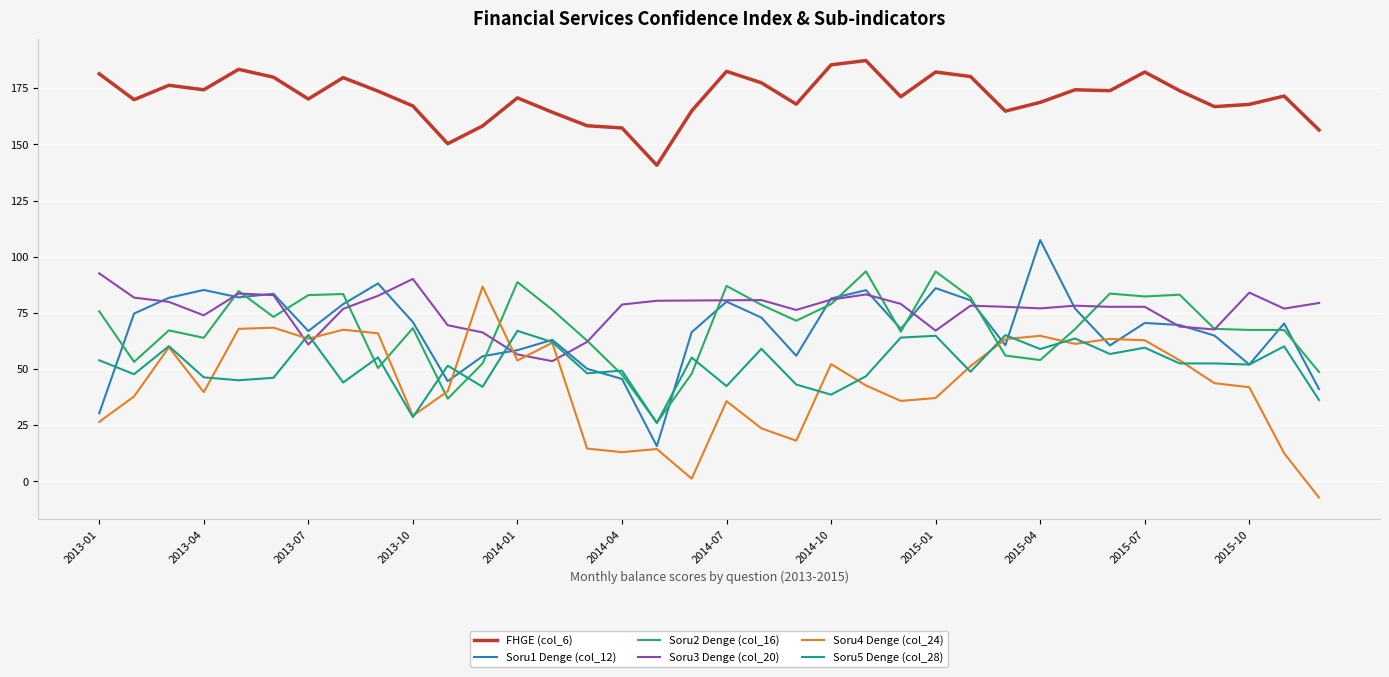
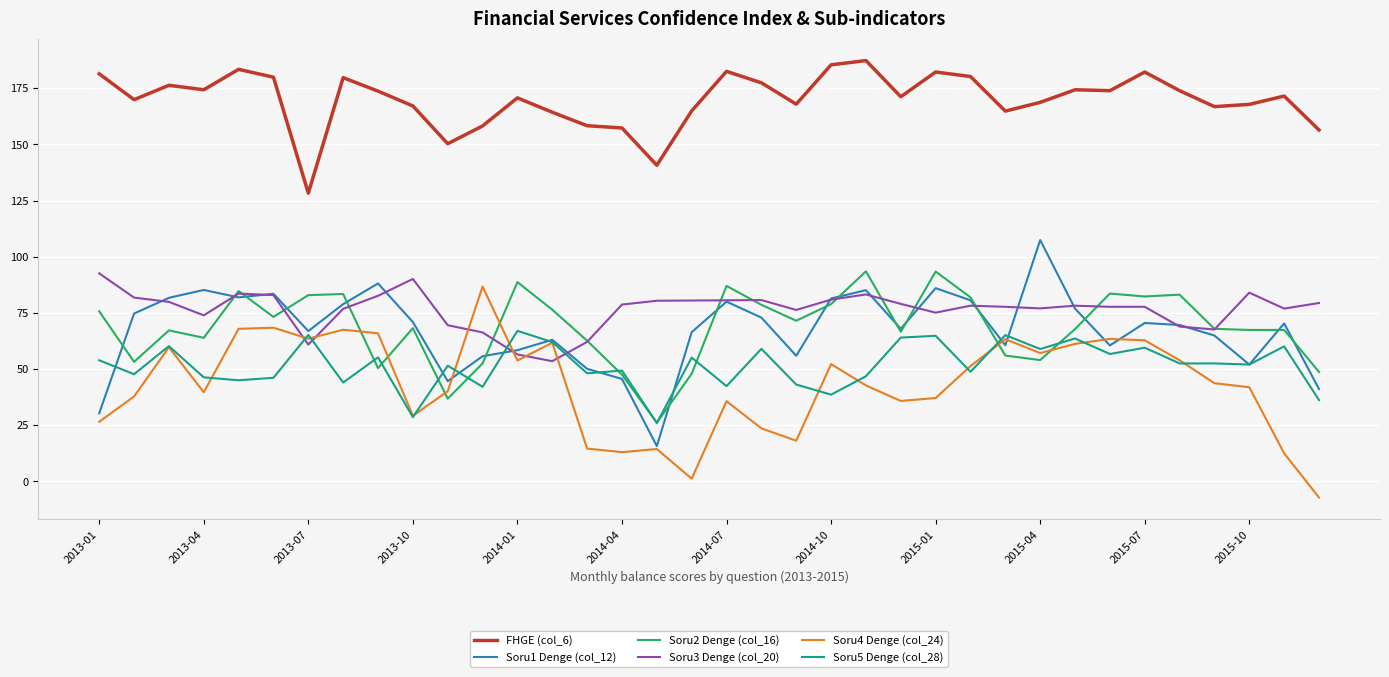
  {
    "FHGE (col_6)": {
      "2013-01": 181,
      "2013-04": 174,
-     "2013-07": 170,
+     "2013-07": 128,
      "2013-10": 167,
      "2014-01": 171,
      "2014-04": 157,
      "2014-07": 183,
      "2014-10": 185,
      "2015-01": 182,
      "2015-04": 169,
      "2015-07": 182,
      "2015-10": 168
    },
    "Soru1 Denge (col_12)": {
      "2013-01": 30,
      "2013-04": 85,
      "2013-07": 67,
      "2013-10": 71,
      "2014-01": 58,
      "2014-04": 46,
      "2015-01": 86,
      "2015-04": 107,
      "2015-07": 71
    },
    "Soru3 Denge (col_20)": {
      "2013-01": 93,
      "2013-04": 74,
      "2013-07": 61,
      "2013-10": 90,
      "2014-01": 57,
      "2014-04": 79,
-     "2015-01": 67,
+     "2015-01": 75,
      "2015-04": 77,
      "2015-07": 78,
      "2015-10": 84
    },
    "Soru4 Denge (col_24)": {
      "2013-01": 27,
      "2013-04": 40,
      "2013-07": 64,
      "2014-01": 54,
      "2014-04": 13,
      "2014-07": 36,
      "2014-10": 52,
      "2015-01": 37,
-     "2015-04": 65,
+     "2015-04": 57,
      "2015-07": 63,
      "2015-10": 42
    }
  }
